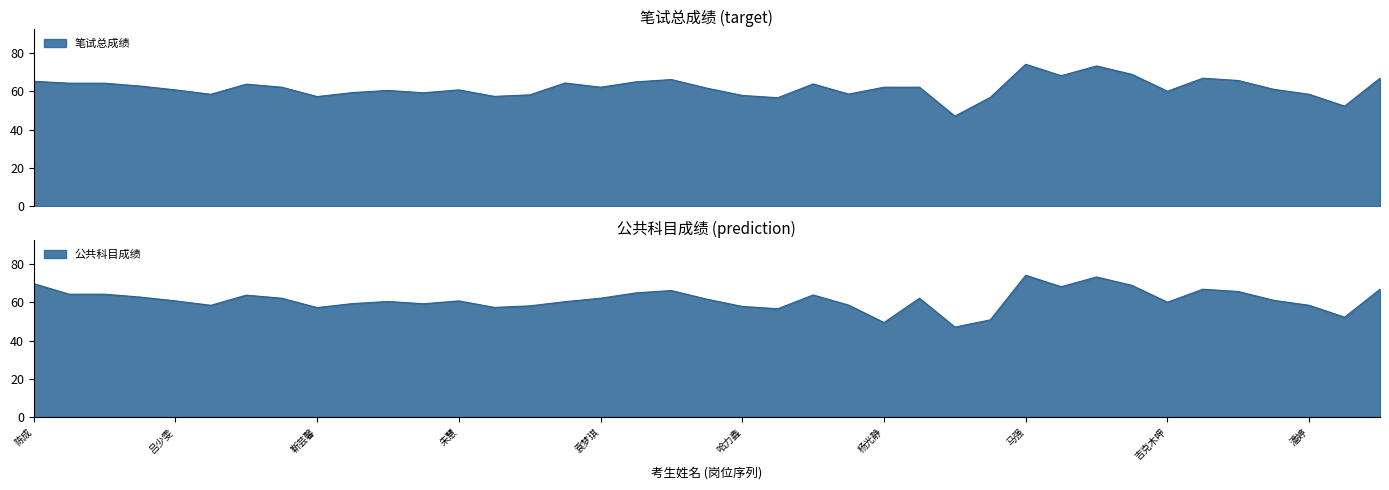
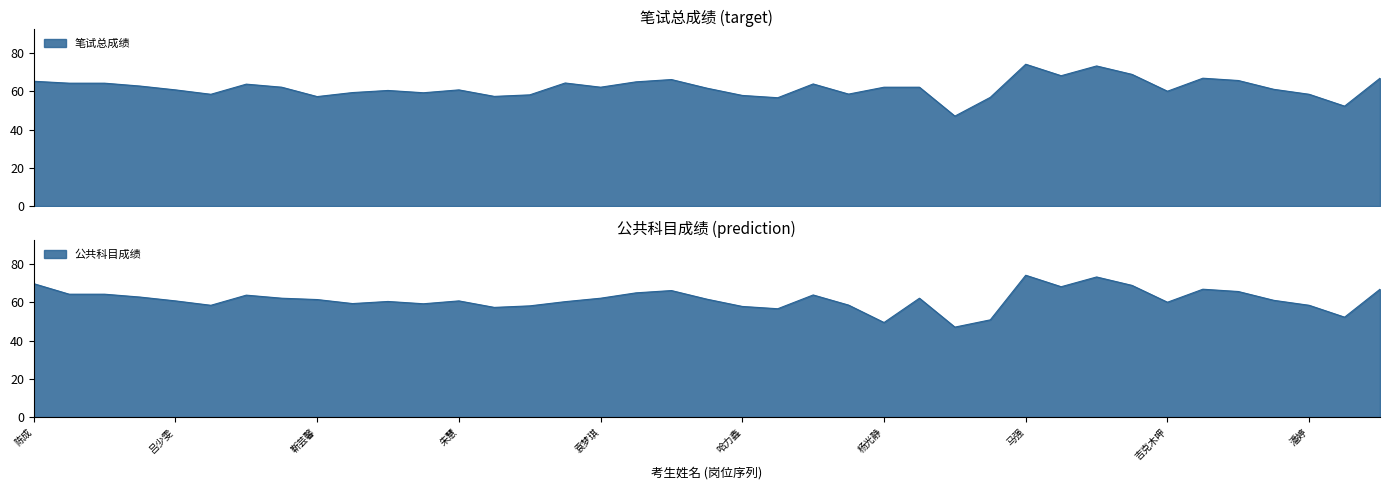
  {
    "公共科目成绩 (prediction)": {
      "陈成": 70,
      "吕少雯": 61,
-     "靳芸馨": 57,
+     "靳芸馨": 61,
      "朱慧": 61,
      "袁梦琪": 62,
      "哈力鑫": 58,
      "杨光静": 49,
      "马强": 74,
      "吉克木呷": 60,
      "潘婷": 58
    }
  }
